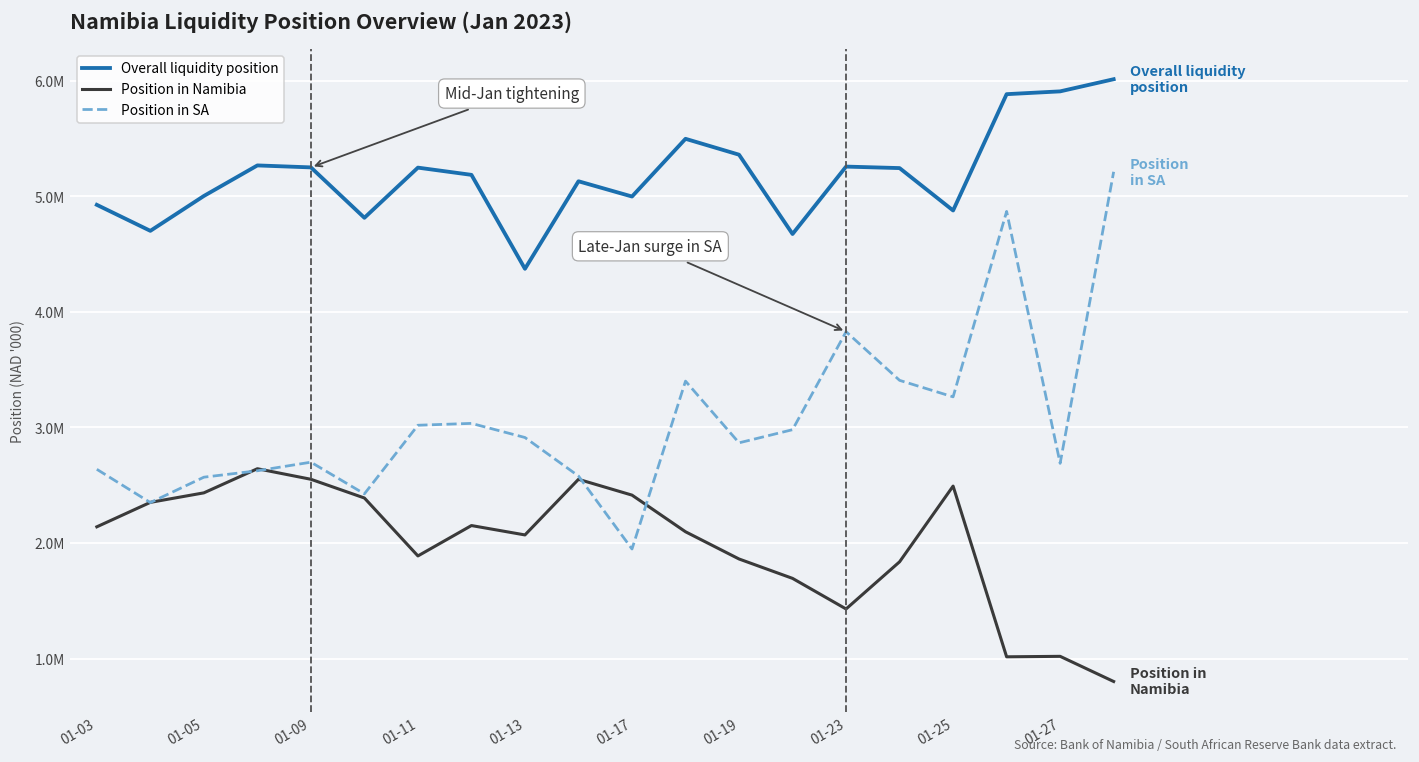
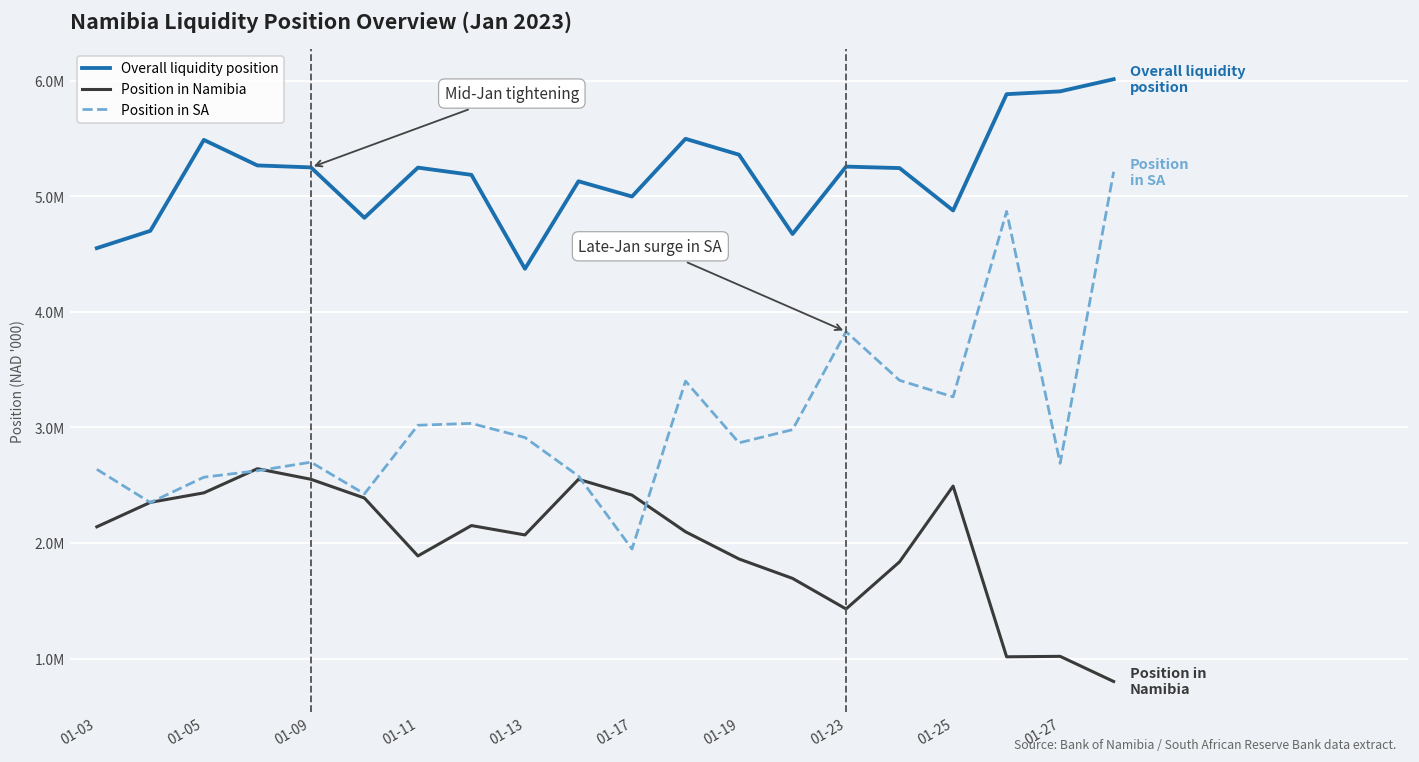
  {
    "Overall liquidity position": {
-     "01-03": 4930000,
-     "01-05": 5000000,
+     "01-03": 4550000,
+     "01-05": 5490000,
      "01-09": 5250000,
      "01-11": 5250000,
      "01-13": 4370000,
      "01-17": 5000000,
      "01-19": 5360000,
      "01-23": 5260000,
      "01-25": 4880000,
      "01-27": 5910000
    },
    "Position in Namibia": {
      "01-03": 2140000,
      "01-05": 2430000,
      "01-09": 2550000,
      "01-11": 1890000,
      "01-13": 2070000,
      "01-17": 2410000,
      "01-19": 1860000,
      "01-23": 1430000,
      "01-25": 2490000,
      "01-27": 1020000
    },
    "Position in SA": {
      "01-03": 2640000,
      "01-05": 2570000,
      "01-09": 2700000,
      "01-11": 3020000,
      "01-13": 2910000,
      "01-17": 1950000,
      "01-19": 2870000,
      "01-23": 3830000,
      "01-25": 3260000,
      "01-27": 2690000
    }
  }
